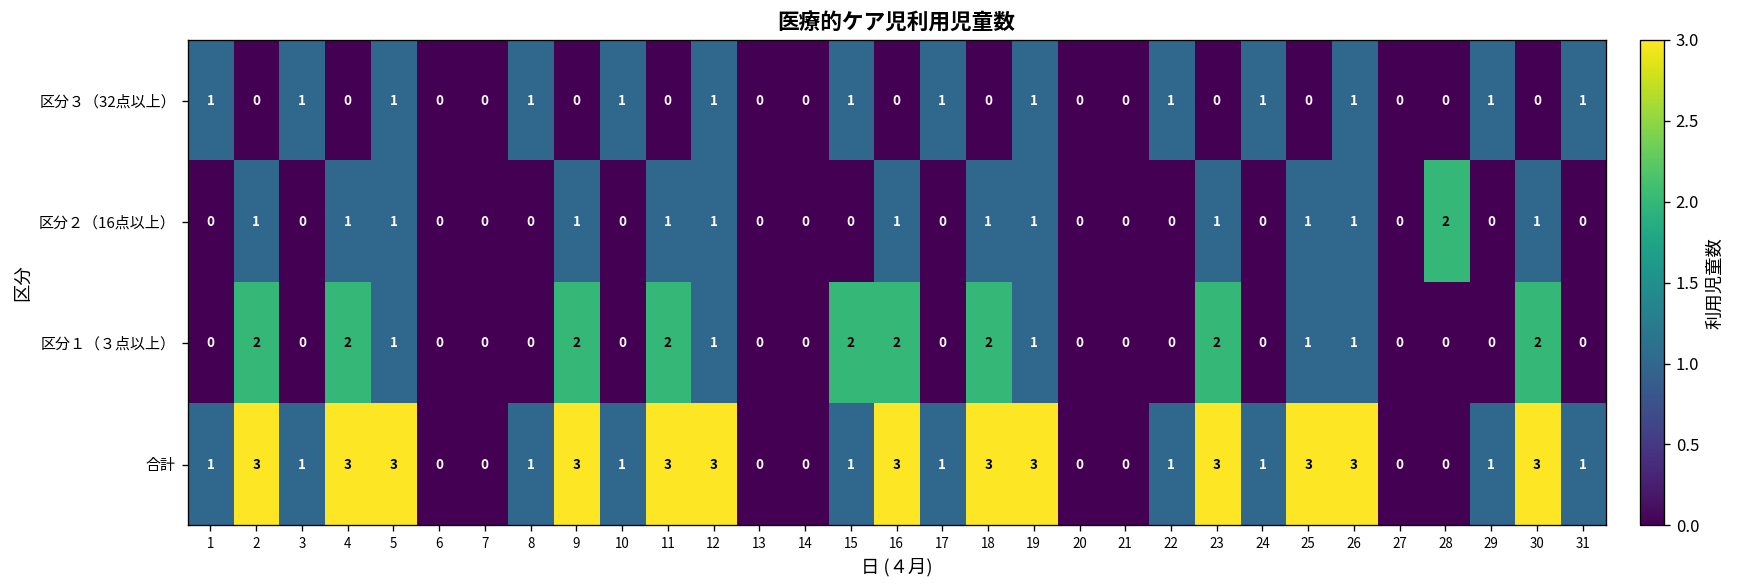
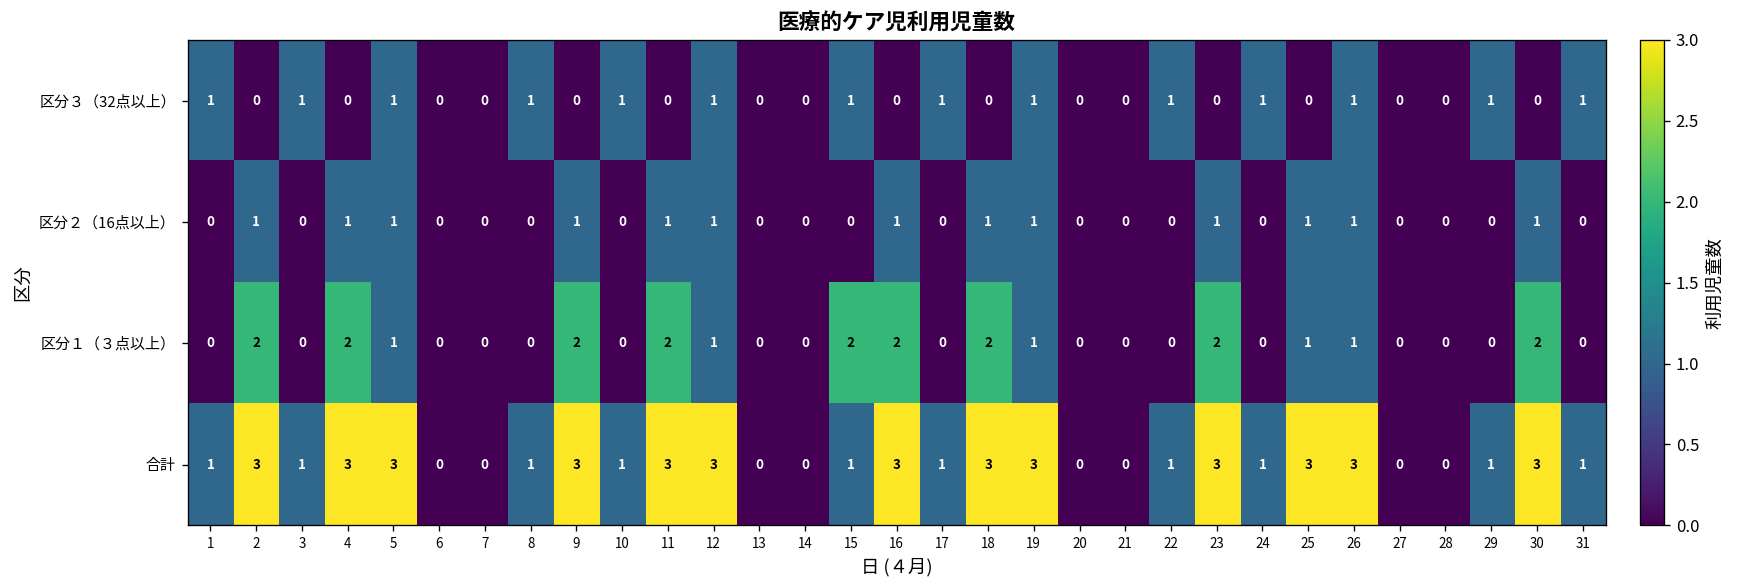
  {
    "区分３（32点以上）": {
      "1": 1,
      "2": 0,
      "3": 1,
      "4": 0,
      "5": 1,
      "6": 0,
      "7": 0,
      "8": 1,
      "9": 0,
      "10": 1,
      "11": 0,
      "12": 1,
      "13": 0,
      "14": 0,
      "15": 1,
      "16": 0,
      "17": 1,
      "18": 0,
      "19": 1,
      "20": 0,
      "21": 0,
      "22": 1,
      "23": 0,
      "24": 1,
      "25": 0,
      "26": 1,
      "27": 0,
      "28": 0,
      "29": 1,
      "30": 0,
      "31": 1
    },
    "区分２（16点以上）": {
      "1": 0,
      "2": 1,
      "3": 0,
      "4": 1,
      "5": 1,
      "6": 0,
      "7": 0,
      "8": 0,
      "9": 1,
      "10": 0,
      "11": 1,
      "12": 1,
      "13": 0,
      "14": 0,
      "15": 0,
      "16": 1,
      "17": 0,
      "18": 1,
      "19": 1,
      "20": 0,
      "21": 0,
      "22": 0,
      "23": 1,
      "24": 0,
      "25": 1,
      "26": 1,
      "27": 0,
-     "28": 2,
+     "28": 0,
      "29": 0,
      "30": 1,
      "31": 0
    },
    "区分１（３点以上）": {
      "1": 0,
      "2": 2,
      "3": 0,
      "4": 2,
      "5": 1,
      "6": 0,
      "7": 0,
      "8": 0,
      "9": 2,
      "10": 0,
      "11": 2,
      "12": 1,
      "13": 0,
      "14": 0,
      "15": 2,
      "16": 2,
      "17": 0,
      "18": 2,
      "19": 1,
      "20": 0,
      "21": 0,
      "22": 0,
      "23": 2,
      "24": 0,
      "25": 1,
      "26": 1,
      "27": 0,
      "28": 0,
      "29": 0,
      "30": 2,
      "31": 0
    },
    "合計": {
      "1": 1,
      "2": 3,
      "3": 1,
      "4": 3,
      "5": 3,
      "6": 0,
      "7": 0,
      "8": 1,
      "9": 3,
      "10": 1,
      "11": 3,
      "12": 3,
      "13": 0,
      "14": 0,
      "15": 1,
      "16": 3,
      "17": 1,
      "18": 3,
      "19": 3,
      "20": 0,
      "21": 0,
      "22": 1,
      "23": 3,
      "24": 1,
      "25": 3,
      "26": 3,
      "27": 0,
      "28": 0,
      "29": 1,
      "30": 3,
      "31": 1
    }
  }
